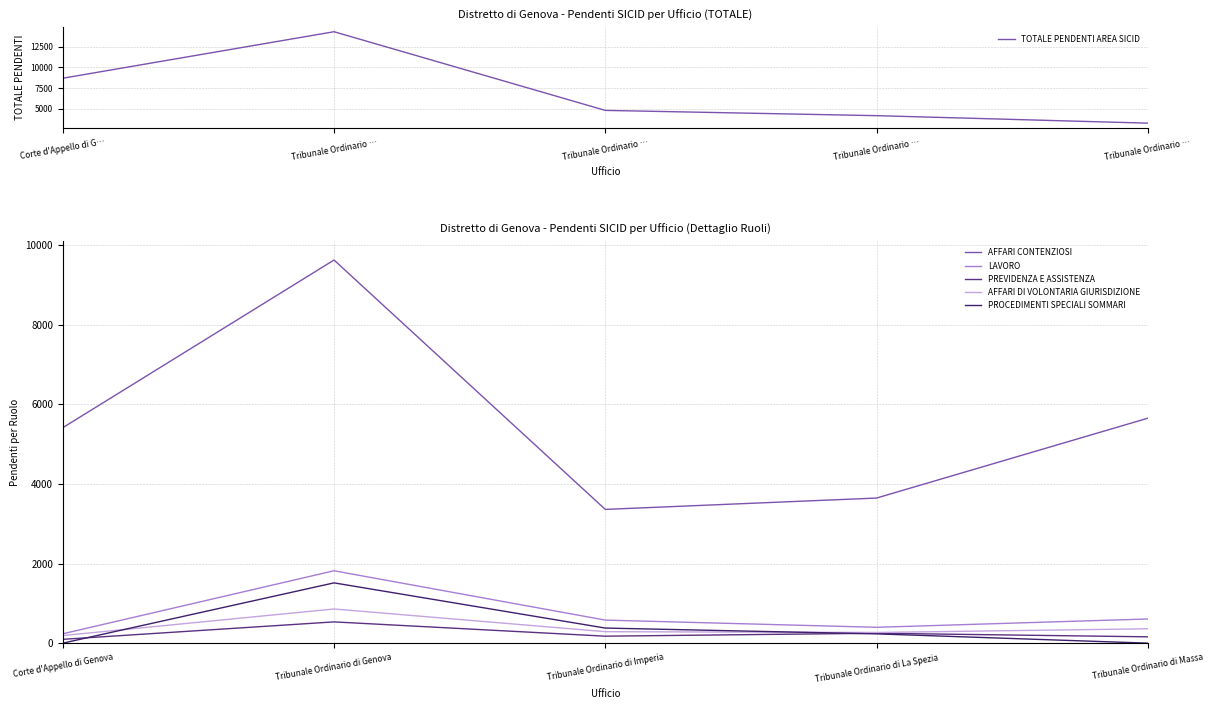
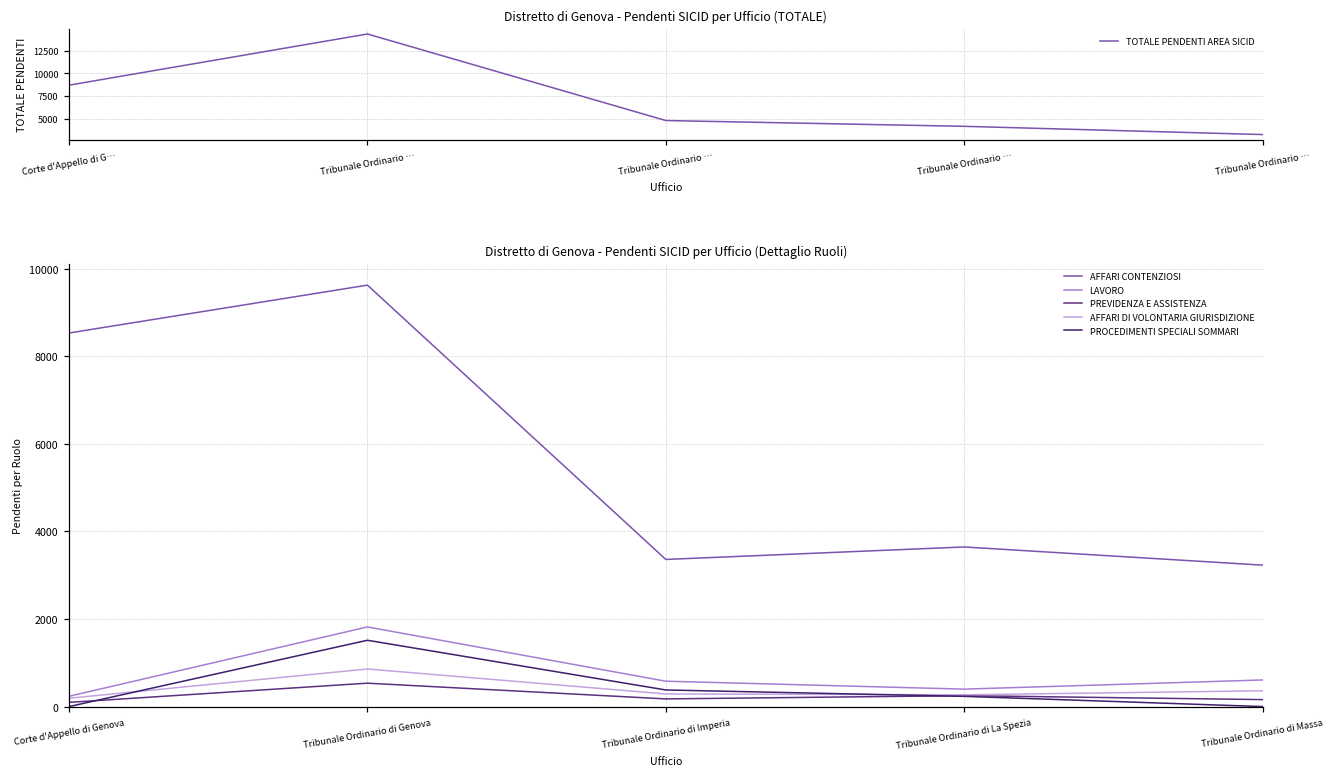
  {
    "Distretto di Genova - Pendenti SICID per Ufficio (TOTALE)": {
      "Corte d'Appello di G…": 9000
    },
    "Distretto di Genova - Pendenti SICID per Ufficio (Dettaglio Ruoli)": {
      "AFFARI CONTENZIOSI": {
-       "Corte d'Appello di Genova": 5400,
+       "Corte d'Appello di Genova": 8500,
        "Tribunale Ordinario di Genova": 9600,
        "Tribunale Ordinario di Imperia": 3400,
        "Tribunale Ordinario di La Spezia": 3600,
-       "Tribunale Ordinario di Massa": 5600
+       "Tribunale Ordinario di Massa": 3200
      }
    }
  }
